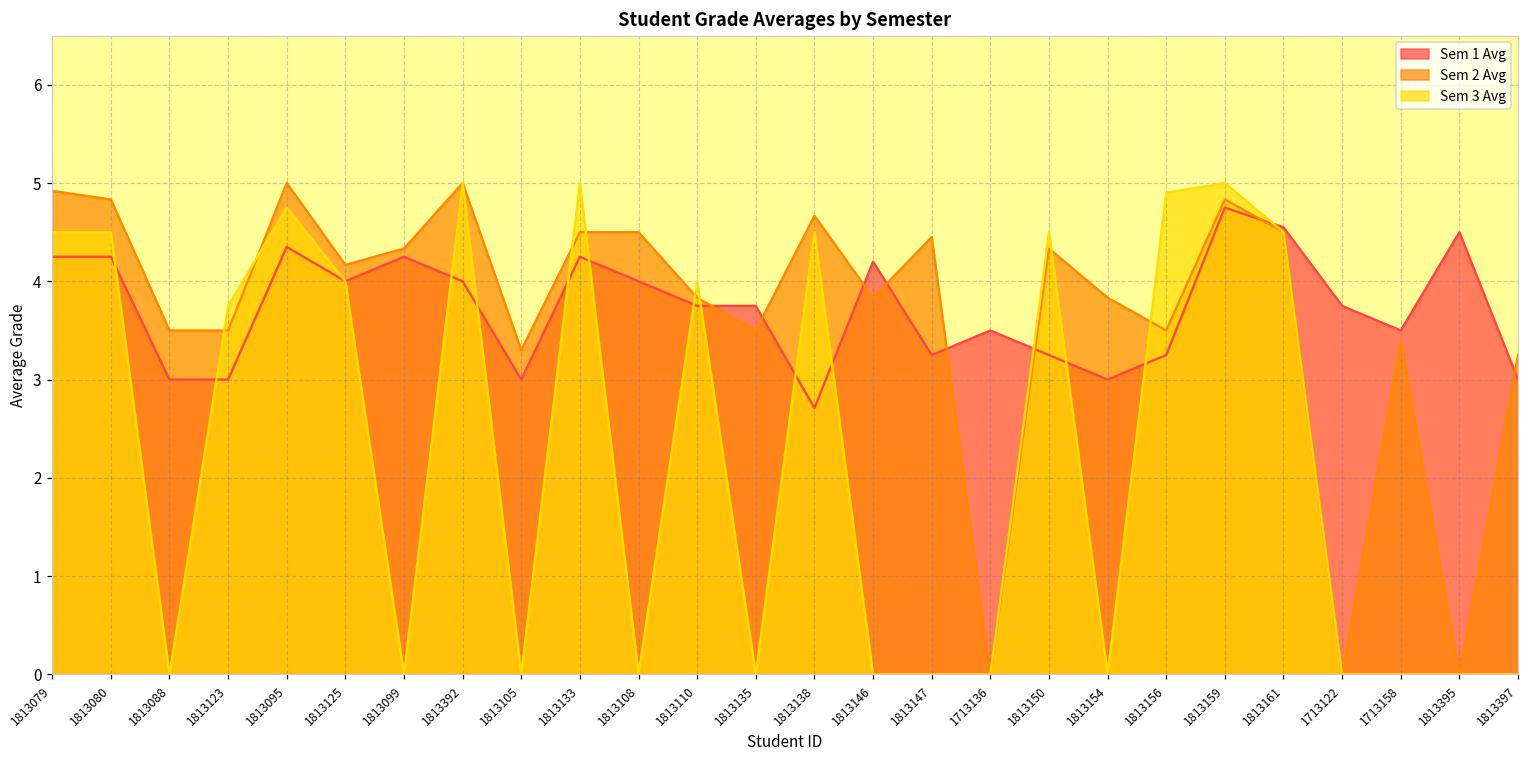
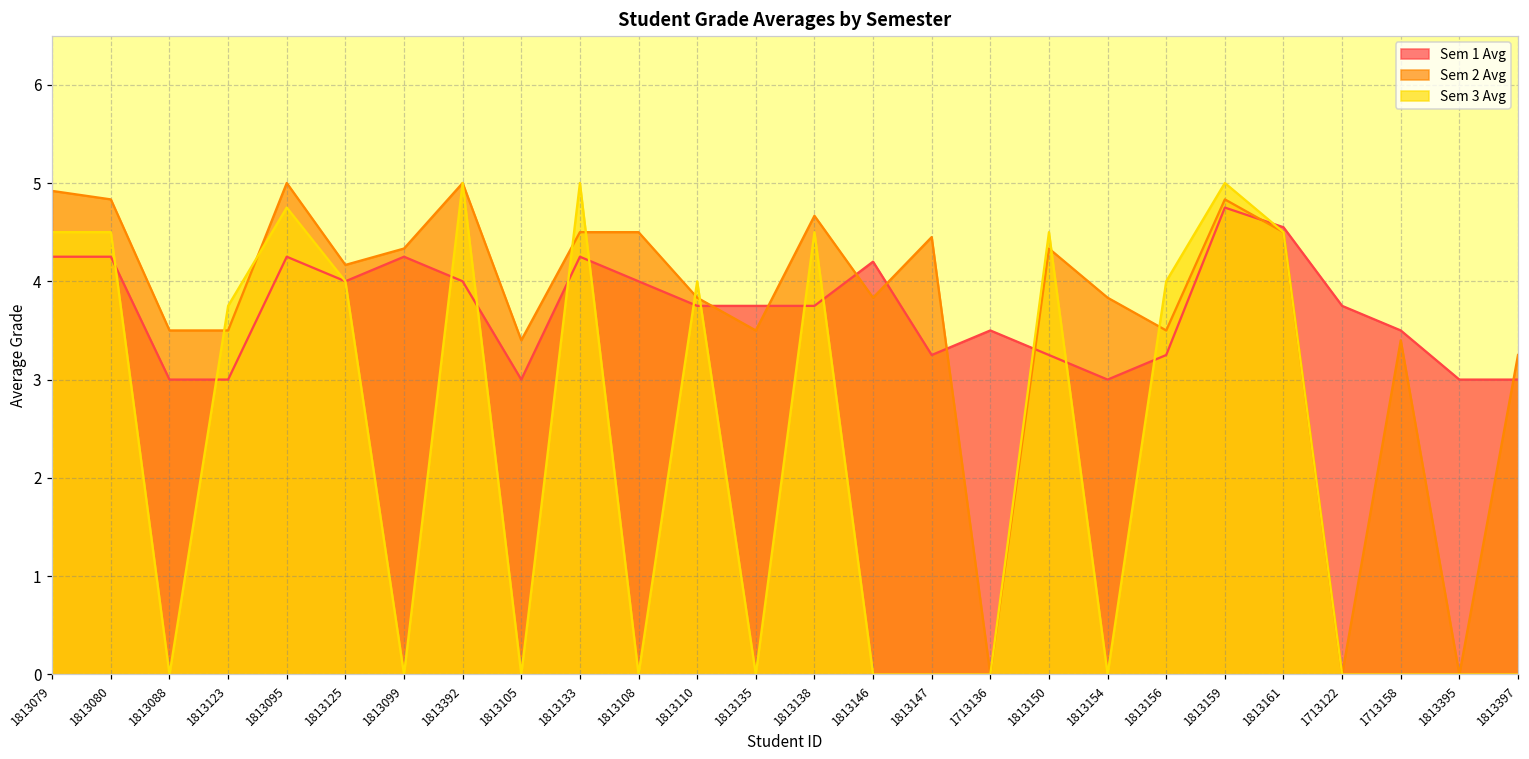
  {
    "Sem 1 Avg": {
      "1813079": 4.3,
      "1813080": 4.3,
      "1813088": 3.0,
      "1813123": 3.0,
-     "1813095": 4.4,
+     "1813095": 4.3,
      "1813099": 4.3,
      "1813392": 4.0,
      "1813105": 3.0,
      "1813133": 4.3,
      "1813108": 4.0,
      "1813110": 3.8,
      "1813135": 3.8,
-     "1813138": 2.7,
+     "1813138": 3.8,
      "1813146": 4.2,
      "1813147": 3.3,
      "1713136": 3.5,
      "1813150": 3.3,
      "1813154": 3.0,
      "1813156": 3.3,
      "1813159": 4.8,
      "1813161": 4.6,
      "1713122": 3.8,
      "1713158": 3.5,
-     "1813395": 4.5,
+     "1813395": 3.0,
      "1813397": 3.0
    },
    "Sem 2 Avg": {
      "1813079": 4.9,
      "1813080": 4.8,
      "1813088": 3.5,
      "1813123": 3.5,
      "1813095": 5.0,
      "1813125": 4.2,
      "1813099": 4.3,
-     "1813105": 3.3,
+     "1813105": 3.4,
      "1813133": 4.5,
      "1813108": 4.5,
      "1813110": 3.8,
      "1813135": 3.5,
      "1813138": 4.7,
      "1813146": 3.8,
      "1813147": 4.5,
      "1813150": 4.3,
      "1813154": 3.8,
      "1813156": 3.5,
      "1813159": 4.8,
      "1713158": 3.4,
      "1813397": 3.3
    },
    "Sem 3 Avg": {
      "1813079": 4.5,
      "1813080": 4.5,
      "1813088": 0.0,
      "1813123": 3.8,
      "1813095": 4.8,
      "1813099": 0.0,
      "1813105": 0.0,
      "1813133": 5.0,
      "1813108": 0.0,
      "1813110": 4.0,
      "1813135": 0.0,
      "1813138": 4.5,
      "1813146": 0.0,
      "1813147": 0.0,
      "1813150": 4.5,
      "1813154": 0.0,
-     "1813156": 4.9,
+     "1813156": 4.0,
      "1813159": 5.0,
      "1713158": 0.0,
      "1813397": 0.0
    }
  }
